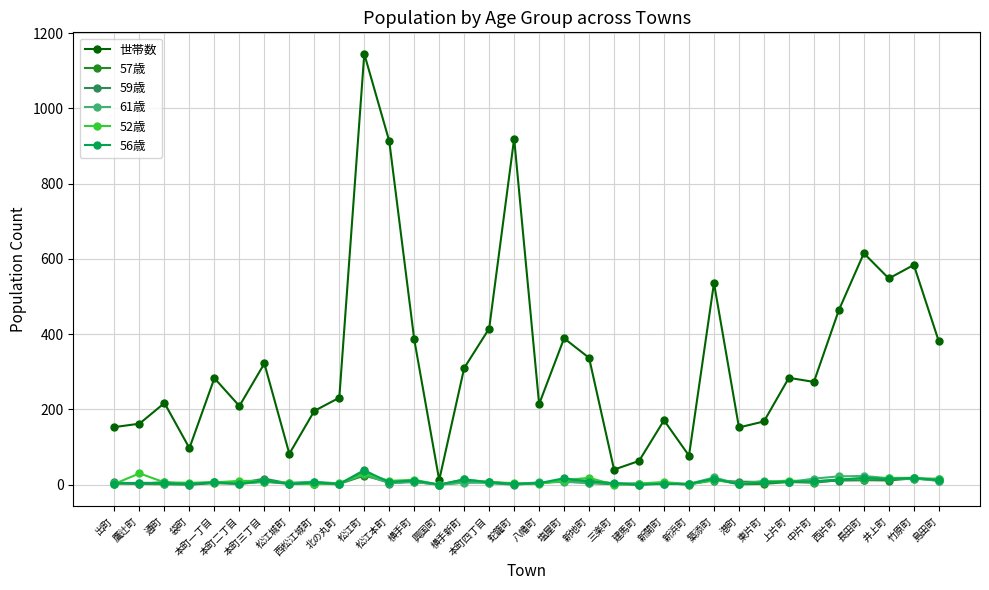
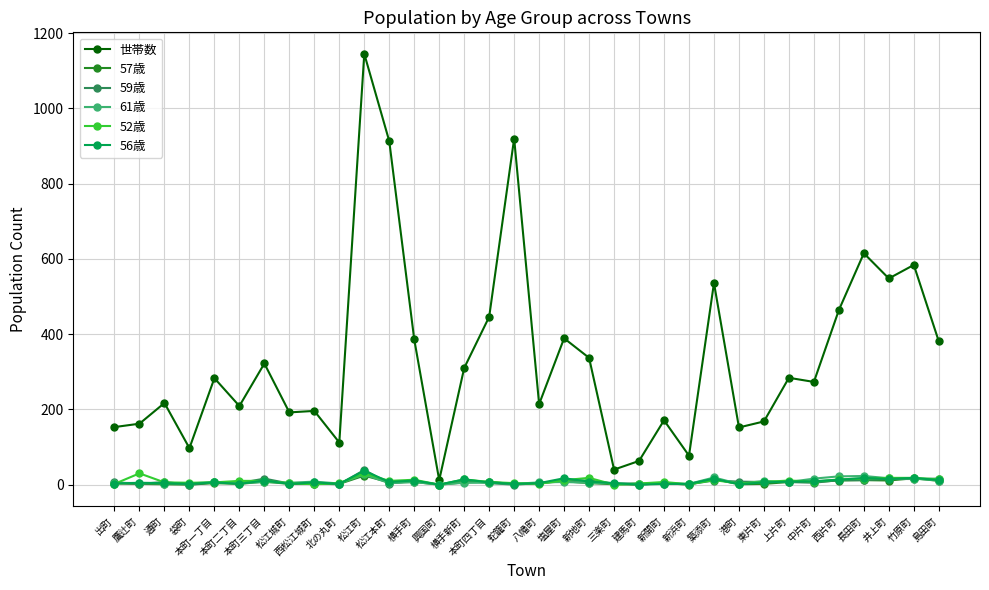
  {
    "世帯数": {
      "出町": 150,
      "鷹辻町": 160,
      "通町": 220,
      "袋町": 100,
      "本町一丁目": 280,
      "本町二丁目": 210,
      "本町三丁目": 320,
-     "松江城町": 80,
+     "松江城町": 190,
      "西松江城町": 200,
-     "北の丸町": 230,
+     "北の丸町": 110,
      "松江町": 1150,
      "松江本町": 910,
      "横手町": 390,
      "興国町": 10,
      "横手新町": 310,
-     "本町四丁目": 420,
+     "本町四丁目": 450,
      "蛇籠町": 920,
      "八幡町": 210,
      "塩屋町": 390,
      "新地町": 340,
      "三楽町": 40,
      "建馬町": 60,
      "新開町": 170,
      "新浜町": 80,
      "築添町": 540,
      "港町": 150,
      "東片町": 170,
      "上片町": 280,
      "中片町": 270,
      "西片町": 460,
      "長田町": 620,
      "井上町": 550,
      "竹原町": 580,
      "島田町": 380
    },
    "52歳": {
      "鷹辻町": 30,
      "新地町": 20
    }
  }
